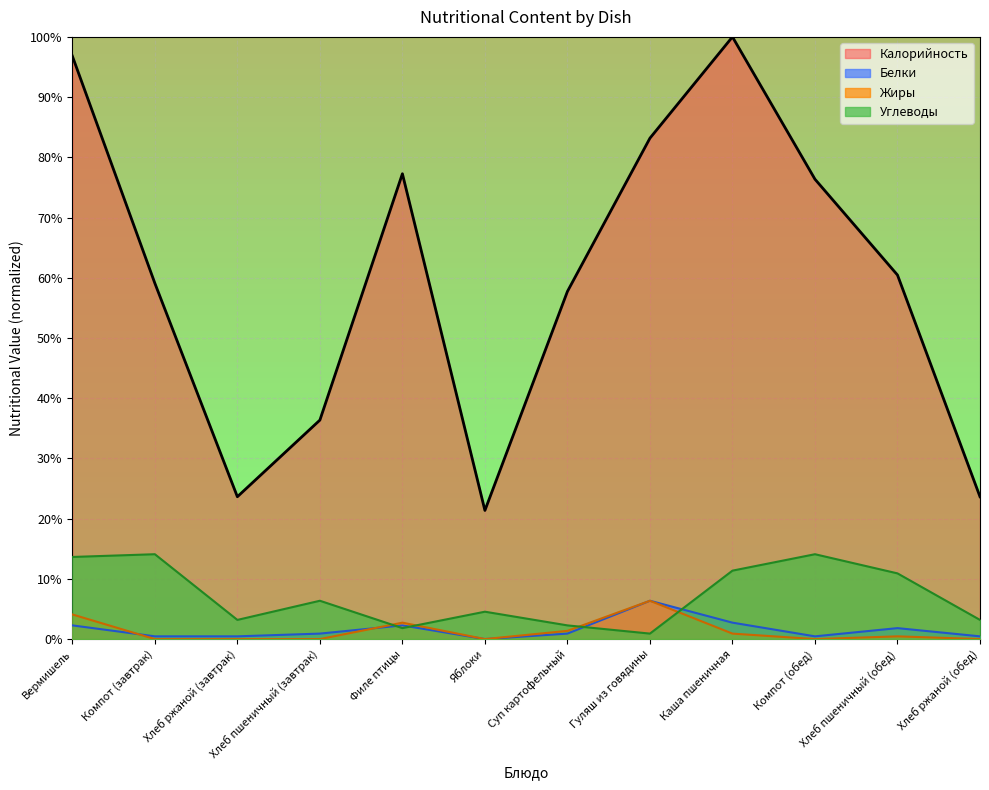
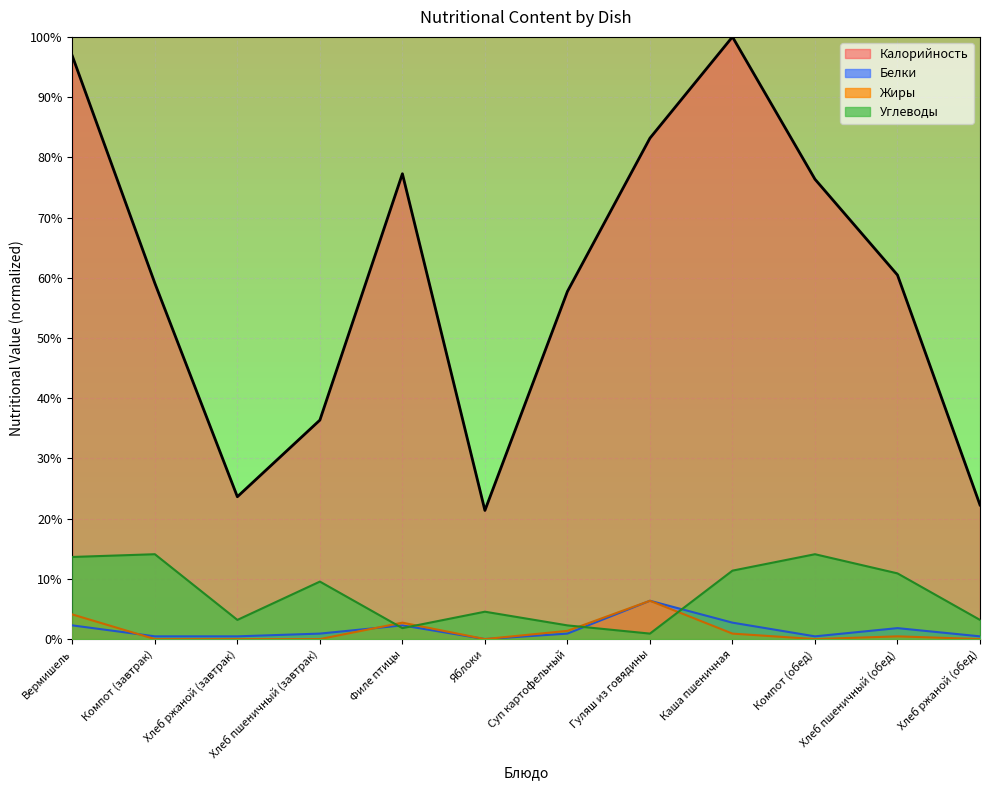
  {
    "Калорийность": {
      "Вермишель": "97%",
      "Компот (завтрак)": "59%",
      "Хлеб ржаной (завтрак)": "24%",
      "Хлеб пшеничный (завтрак)": "36%",
      "Филе птицы": "77%",
      "Яблоки": "21%",
      "Суп картофельный": "58%",
      "Гуляш из говядины": "83%",
      "Каша пшеничная": "100%",
      "Компот (обед)": "76%",
      "Хлеб пшеничный (обед)": "60%",
-     "Хлеб ржаной (обед)": "24%"
+     "Хлеб ржаной (обед)": "22%"
    },
    "Белки": {
      "Вермишель": "2%",
      "Компот (завтрак)": "0%",
      "Хлеб ржаной (завтрак)": "0%",
      "Хлеб пшеничный (завтрак)": "1%",
      "Филе птицы": "2%",
      "Суп картофельный": "1%",
      "Каша пшеничная": "3%",
      "Компот (обед)": "0%",
      "Хлеб пшеничный (обед)": "2%",
      "Хлеб ржаной (обед)": "0%"
    },
    "Жиры": {
      "Вермишель": "4%",
      "Компот (завтрак)": "0%",
      "Хлеб ржаной (завтрак)": "0%",
      "Хлеб пшеничный (завтрак)": "0%",
      "Филе птицы": "3%",
      "Суп картофельный": "1%",
      "Каша пшеничная": "1%",
      "Компот (обед)": "0%",
      "Хлеб пшеничный (обед)": "0%",
      "Хлеб ржаной (обед)": "0%"
    },
    "Углеводы": {
      "Вермишель": "14%",
      "Компот (завтрак)": "14%",
      "Хлеб ржаной (завтрак)": "3%",
-     "Хлеб пшеничный (завтрак)": "6%",
+     "Хлеб пшеничный (завтрак)": "10%",
      "Филе птицы": "2%",
      "Яблоки": "5%",
      "Суп картофельный": "2%",
      "Гуляш из говядины": "1%",
      "Каша пшеничная": "11%",
      "Компот (обед)": "14%",
      "Хлеб пшеничный (обед)": "11%",
      "Хлеб ржаной (обед)": "3%"
    }
  }
